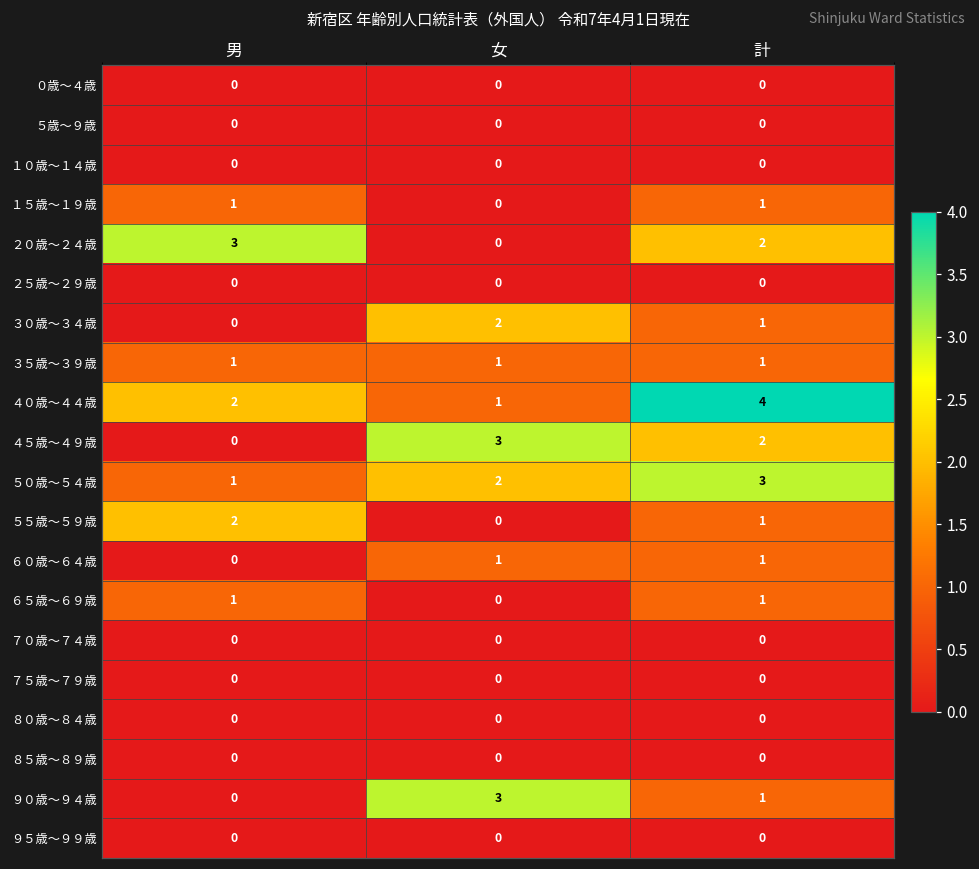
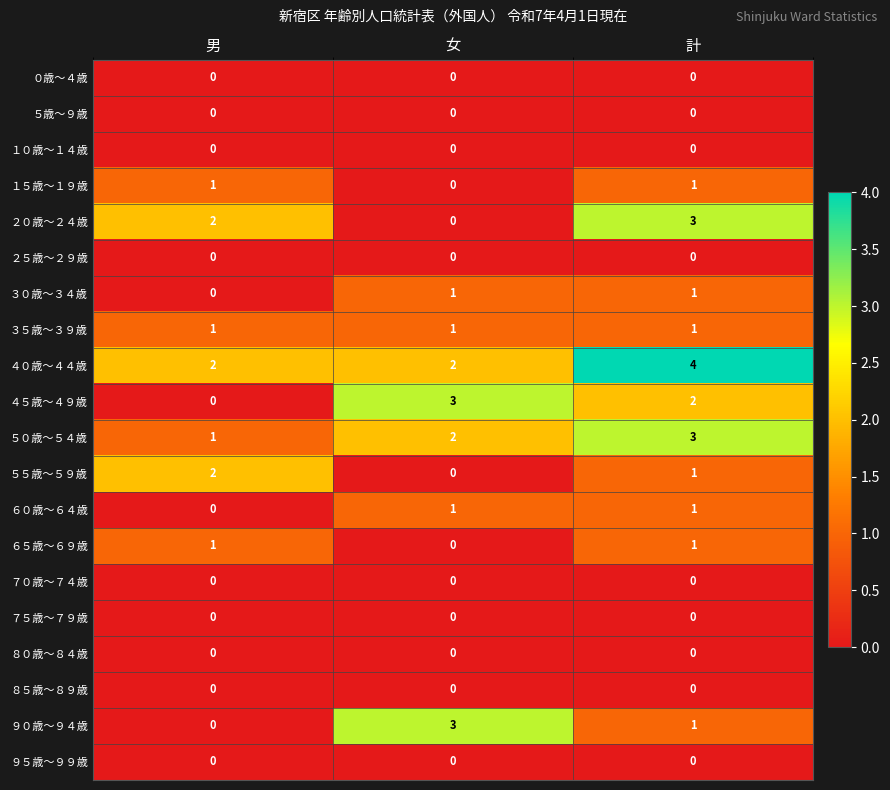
  {
    "０歳～４歳": {
      "男": 0,
      "女": 0,
      "計": 0
    },
    "５歳～９歳": {
      "男": 0,
      "女": 0,
      "計": 0
    },
    "１０歳～１４歳": {
      "男": 0,
      "女": 0,
      "計": 0
    },
    "１５歳～１９歳": {
      "男": 1,
      "女": 0,
      "計": 1
    },
    "２０歳～２４歳": {
-     "男": 3,
+     "男": 2,
      "女": 0,
-     "計": 2
+     "計": 3
    },
    "２５歳～２９歳": {
      "男": 0,
      "女": 0,
      "計": 0
    },
    "３０歳～３４歳": {
      "男": 0,
-     "女": 2,
+     "女": 1,
      "計": 1
    },
    "３５歳～３９歳": {
      "男": 1,
      "女": 1,
      "計": 1
    },
    "４０歳～４４歳": {
      "男": 2,
-     "女": 1,
+     "女": 2,
      "計": 4
    },
    "４５歳～４９歳": {
      "男": 0,
      "女": 3,
      "計": 2
    },
    "５０歳～５４歳": {
      "男": 1,
      "女": 2,
      "計": 3
    },
    "５５歳～５９歳": {
      "男": 2,
      "女": 0,
      "計": 1
    },
    "６０歳～６４歳": {
      "男": 0,
      "女": 1,
      "計": 1
    },
    "６５歳～６９歳": {
      "男": 1,
      "女": 0,
      "計": 1
    },
    "７０歳～７４歳": {
      "男": 0,
      "女": 0,
      "計": 0
    },
    "７５歳～７９歳": {
      "男": 0,
      "女": 0,
      "計": 0
    },
    "８０歳～８４歳": {
      "男": 0,
      "女": 0,
      "計": 0
    },
    "８５歳～８９歳": {
      "男": 0,
      "女": 0,
      "計": 0
    },
    "９０歳～９４歳": {
      "男": 0,
      "女": 3,
      "計": 1
    },
    "９５歳～９９歳": {
      "男": 0,
      "女": 0,
      "計": 0
    }
  }
